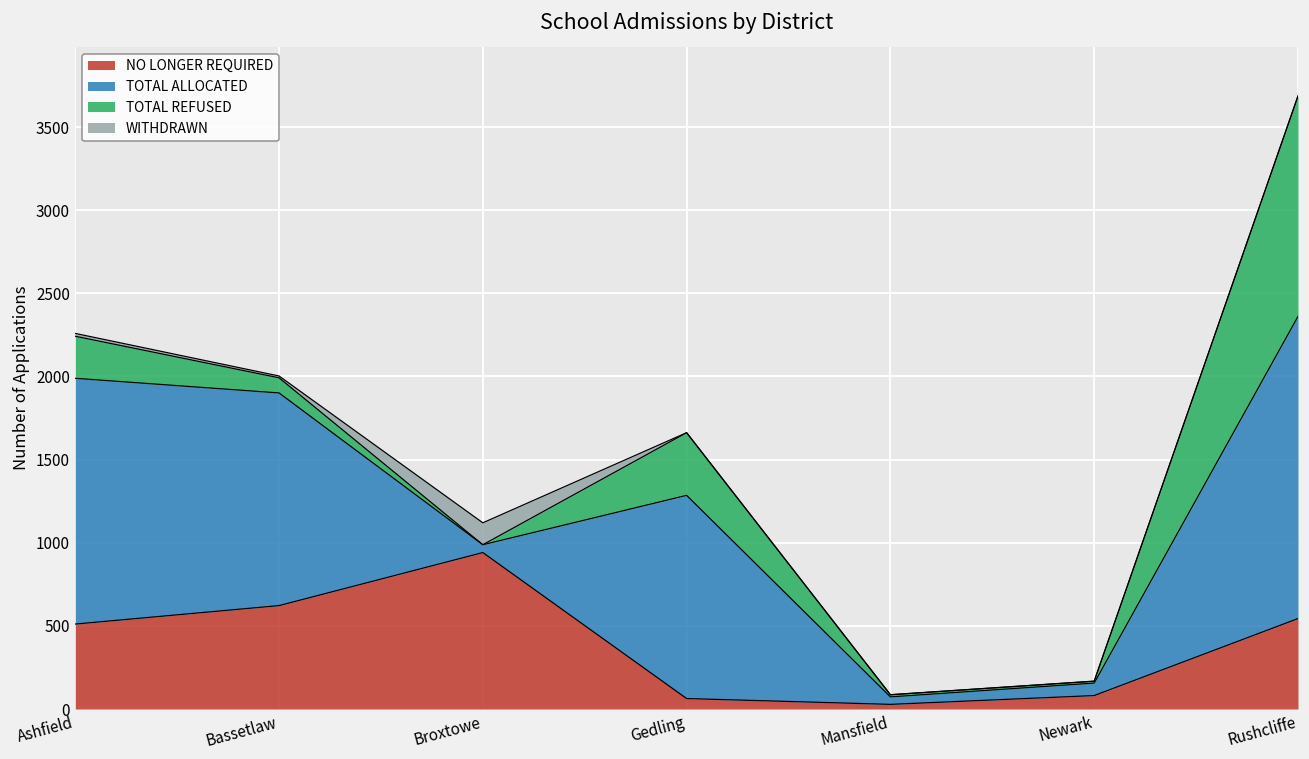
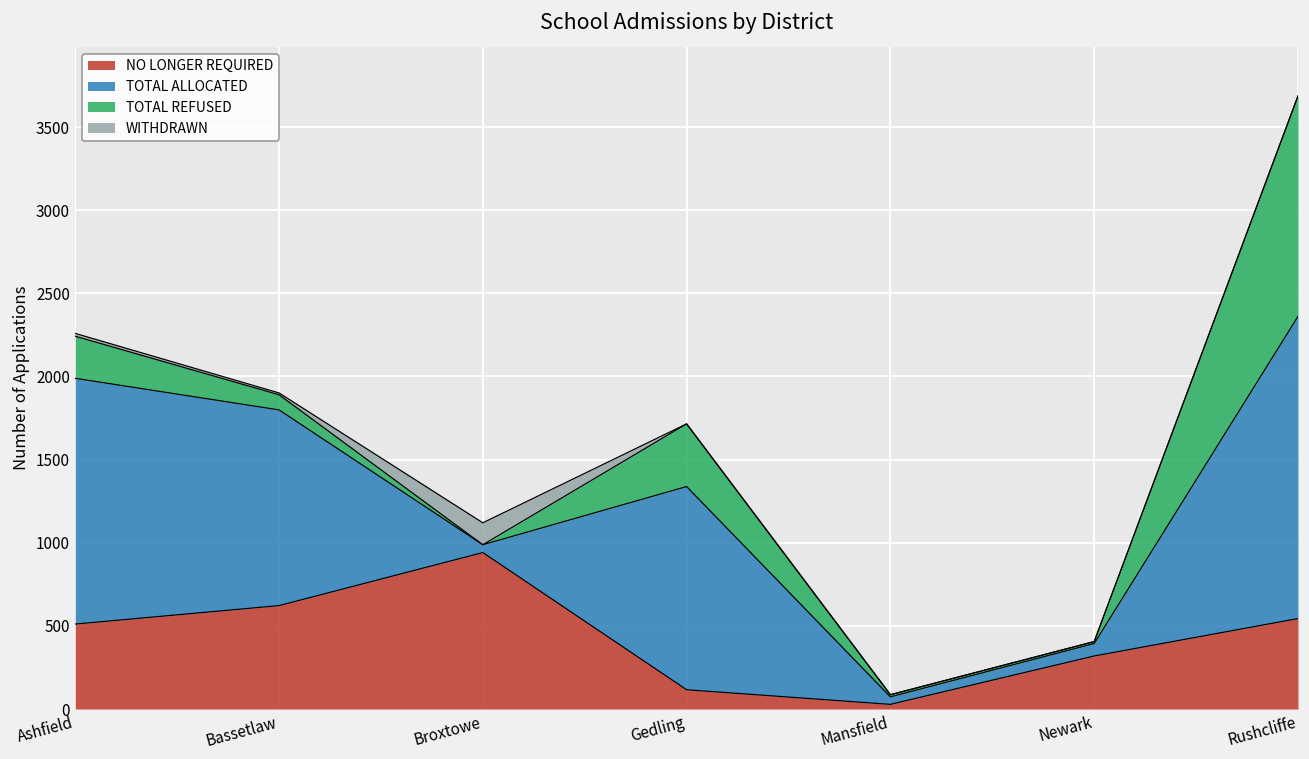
  {
    "NO LONGER REQUIRED": {
      "Ashfield": 510,
      "Bassetlaw": 620,
      "Broxtowe": 940,
-     "Gedling": 60,
+     "Gedling": 120,
      "Mansfield": 30,
-     "Newark": 80,
+     "Newark": 320,
      "Rushcliffe": 540
    },
    "TOTAL ALLOCATED": {
      "Ashfield": 1480,
-     "Bassetlaw": 1280,
+     "Bassetlaw": 1180,
      "Gedling": 1220,
      "Rushcliffe": 1820
    },
    "TOTAL REFUSED": {
      "Ashfield": 250
    },
    "WITHDRAWN": {
      "Ashfield": 20,
      "Broxtowe": 130
    }
  }
